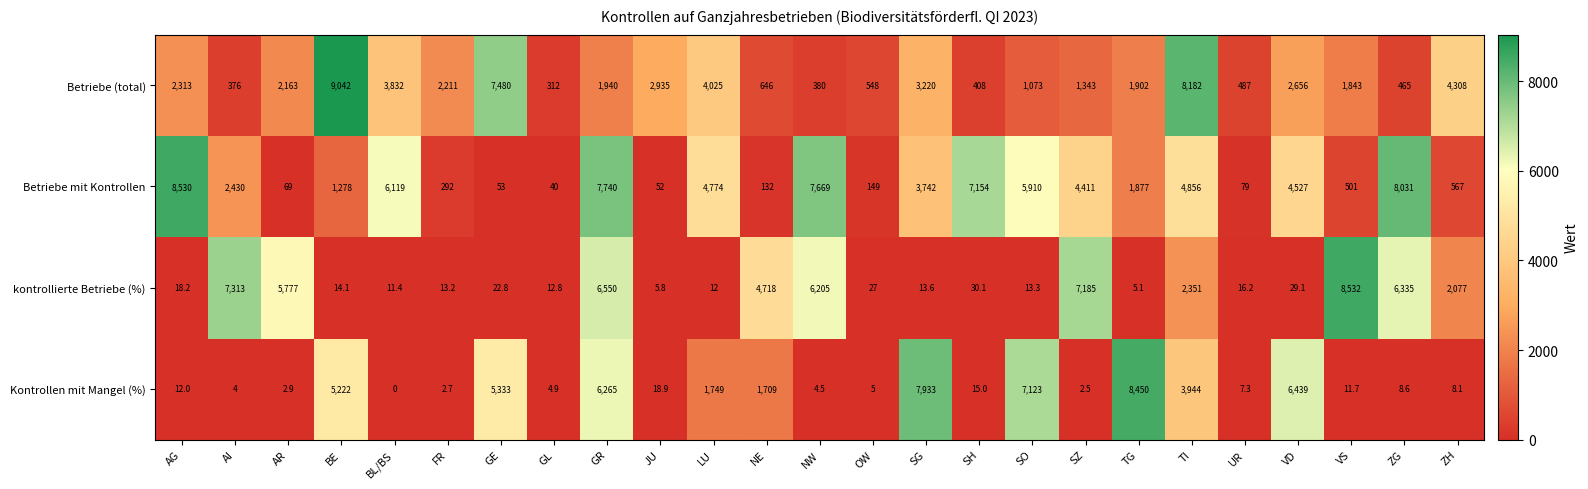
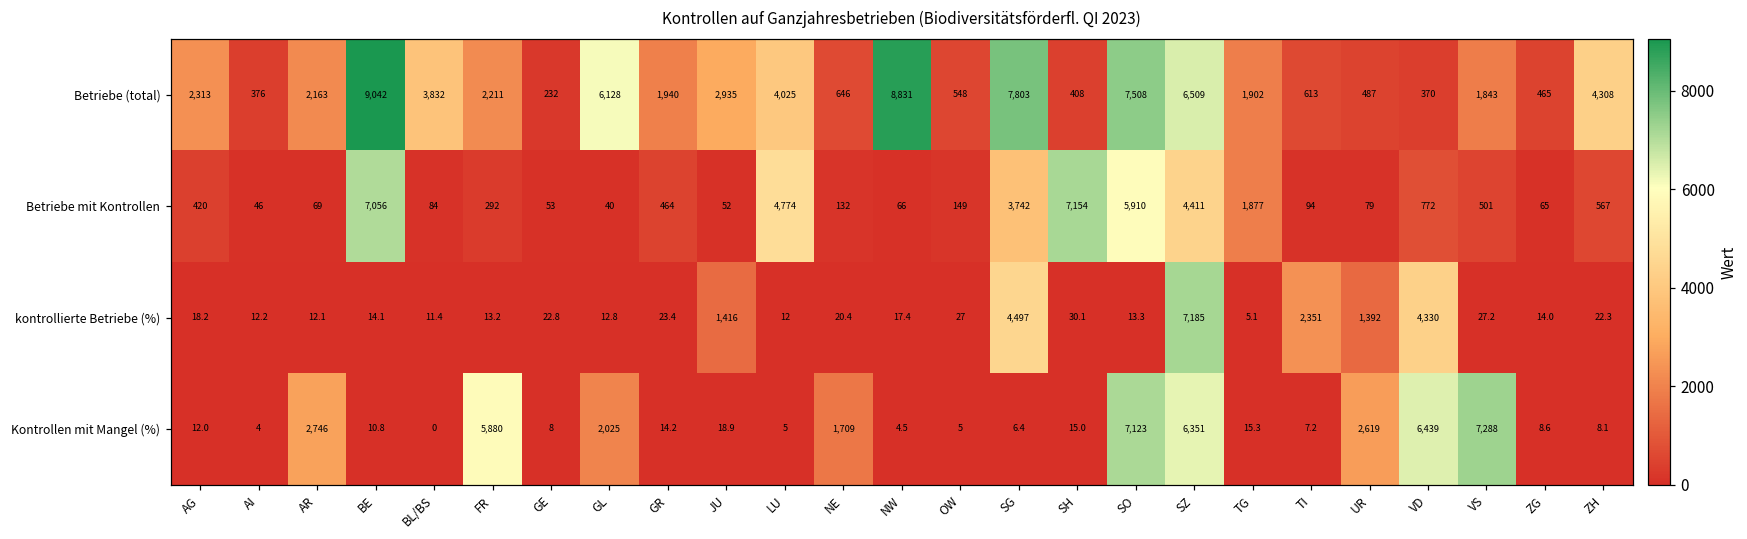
  {
    "Betriebe (total)": {
      "AG": "2,313",
      "AI": "376",
      "AR": "2,163",
      "BE": "9,042",
      "BL/BS": "3,832",
      "FR": "2,211",
-     "GE": "7,480",
-     "GL": "312",
+     "GE": "232",
+     "GL": "6,128",
      "GR": "1,940",
      "JU": "2,935",
      "LU": "4,025",
      "NE": "646",
-     "NW": "380",
+     "NW": "8,831",
      "OW": "548",
-     "SG": "3,220",
+     "SG": "7,803",
      "SH": "408",
-     "SO": "1,073",
-     "SZ": "1,343",
+     "SO": "7,508",
+     "SZ": "6,509",
      "TG": "1,902",
-     "TI": "8,182",
+     "TI": "613",
      "UR": "487",
-     "VD": "2,656",
+     "VD": "370",
      "VS": "1,843",
      "ZG": "465",
      "ZH": "4,308"
    },
    "Betriebe mit Kontrollen": {
-     "AG": "8,530",
-     "AI": "2,430",
+     "AG": "420",
+     "AI": "46",
      "AR": "69",
-     "BE": "1,278",
-     "BL/BS": "6,119",
+     "BE": "7,056",
+     "BL/BS": "84",
      "FR": "292",
      "GE": "53",
      "GL": "40",
-     "GR": "7,740",
+     "GR": "464",
      "JU": "52",
      "LU": "4,774",
      "NE": "132",
-     "NW": "7,669",
+     "NW": "66",
      "OW": "149",
      "SG": "3,742",
      "SH": "7,154",
      "SO": "5,910",
      "SZ": "4,411",
      "TG": "1,877",
-     "TI": "4,856",
+     "TI": "94",
      "UR": "79",
-     "VD": "4,527",
+     "VD": "772",
      "VS": "501",
-     "ZG": "8,031",
+     "ZG": "65",
      "ZH": "567"
    },
    "kontrollierte Betriebe (%)": {
      "AG": "18.2",
-     "AI": "7,313",
-     "AR": "5,777",
+     "AI": "12.2",
+     "AR": "12.1",
      "BE": "14.1",
      "BL/BS": "11.4",
      "FR": "13.2",
      "GE": "22.8",
      "GL": "12.8",
-     "GR": "6,550",
-     "JU": "5.8",
+     "GR": "23.4",
+     "JU": "1,416",
      "LU": "12",
-     "NE": "4,718",
-     "NW": "6,205",
+     "NE": "20.4",
+     "NW": "17.4",
      "OW": "27",
-     "SG": "13.6",
+     "SG": "4,497",
      "SH": "30.1",
      "SO": "13.3",
      "SZ": "7,185",
      "TG": "5.1",
      "TI": "2,351",
-     "UR": "16.2",
-     "VD": "29.1",
-     "VS": "8,532",
-     "ZG": "6,335",
-     "ZH": "2,077"
+     "UR": "1,392",
+     "VD": "4,330",
+     "VS": "27.2",
+     "ZG": "14.0",
+     "ZH": "22.3"
    },
    "Kontrollen mit Mangel (%)": {
      "AG": "12.0",
      "AI": "4",
-     "AR": "2.9",
-     "BE": "5,222",
+     "AR": "2,746",
+     "BE": "10.8",
      "BL/BS": "0",
-     "FR": "2.7",
-     "GE": "5,333",
-     "GL": "4.9",
-     "GR": "6,265",
+     "FR": "5,880",
+     "GE": "8",
+     "GL": "2,025",
+     "GR": "14.2",
      "JU": "18.9",
-     "LU": "1,749",
+     "LU": "5",
      "NE": "1,709",
      "NW": "4.5",
      "OW": "5",
-     "SG": "7,933",
+     "SG": "6.4",
      "SH": "15.0",
      "SO": "7,123",
-     "SZ": "2.5",
-     "TG": "8,450",
-     "TI": "3,944",
-     "UR": "7.3",
+     "SZ": "6,351",
+     "TG": "15.3",
+     "TI": "7.2",
+     "UR": "2,619",
      "VD": "6,439",
-     "VS": "11.7",
+     "VS": "7,288",
      "ZG": "8.6",
      "ZH": "8.1"
    }
  }
